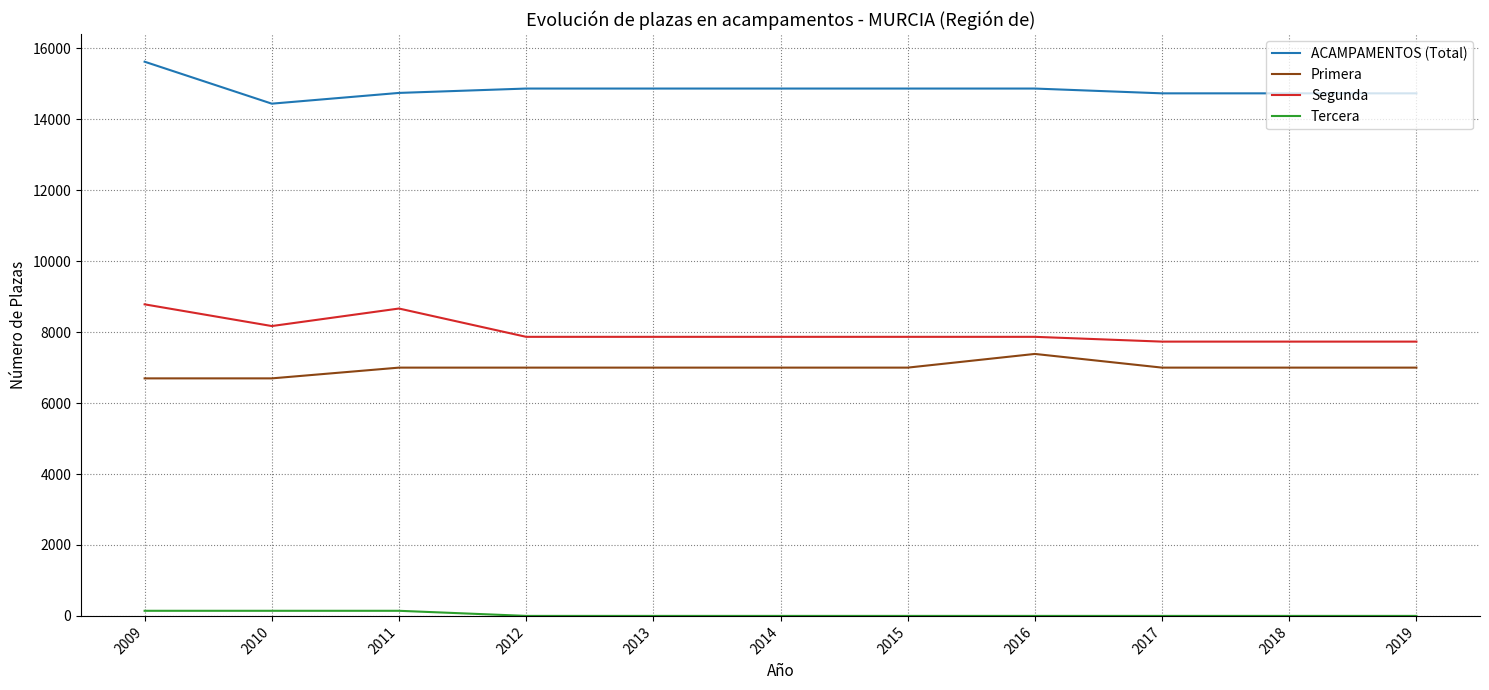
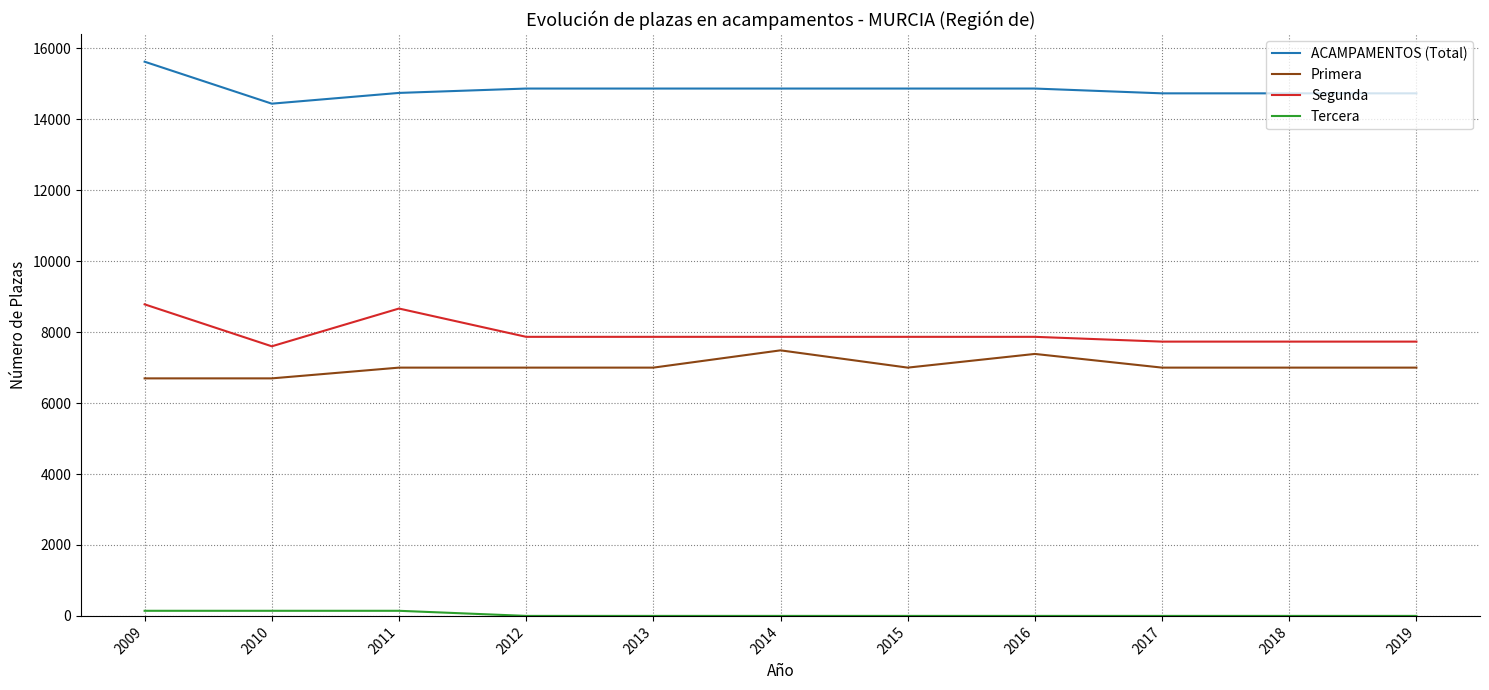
  {
    "ACAMPAMENTOS (Total)": {
      "2009": 15600,
      "2010": 14400,
      "2011": 14700,
      "2012": 14900,
      "2013": 14900,
      "2014": 14900,
      "2015": 14900,
      "2016": 14900,
      "2017": 14700
    },
    "Primera": {
      "2009": 6700,
      "2010": 6700,
      "2011": 7000,
      "2012": 7000,
      "2013": 7000,
-     "2014": 7000,
+     "2014": 7500,
      "2015": 7000,
      "2016": 7400,
      "2017": 7000,
      "2018": 7000,
      "2019": 7000
    },
    "Segunda": {
      "2009": 8800,
-     "2010": 8200,
+     "2010": 7600,
      "2011": 8700,
      "2012": 7900,
      "2013": 7900,
      "2014": 7900,
      "2015": 7900,
      "2016": 7900,
      "2017": 7700,
      "2018": 7700,
      "2019": 7700
    },
    "Tercera": {
      "2009": 100,
      "2010": 100,
      "2011": 100,
      "2012": 0,
      "2013": 0,
      "2014": 0,
      "2015": 0,
      "2016": 0,
      "2017": 0,
      "2018": 0,
      "2019": 0
    }
  }
